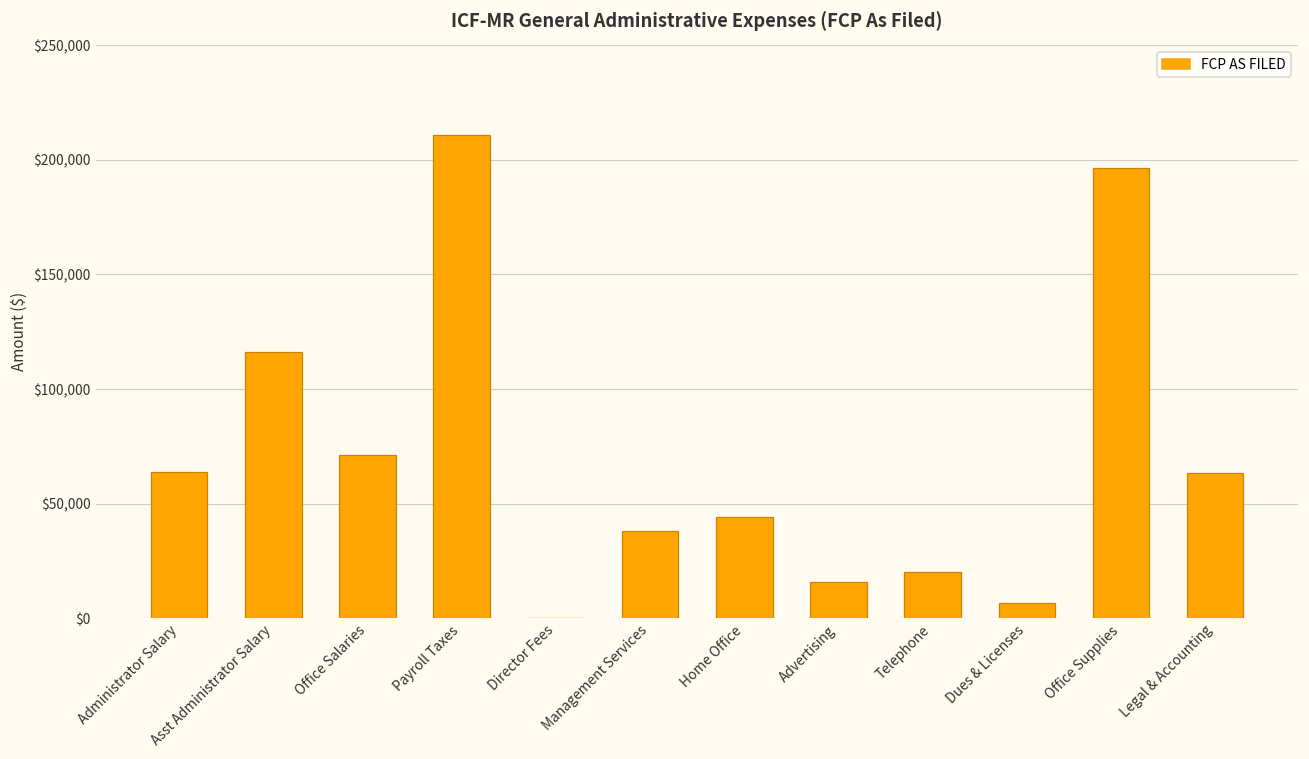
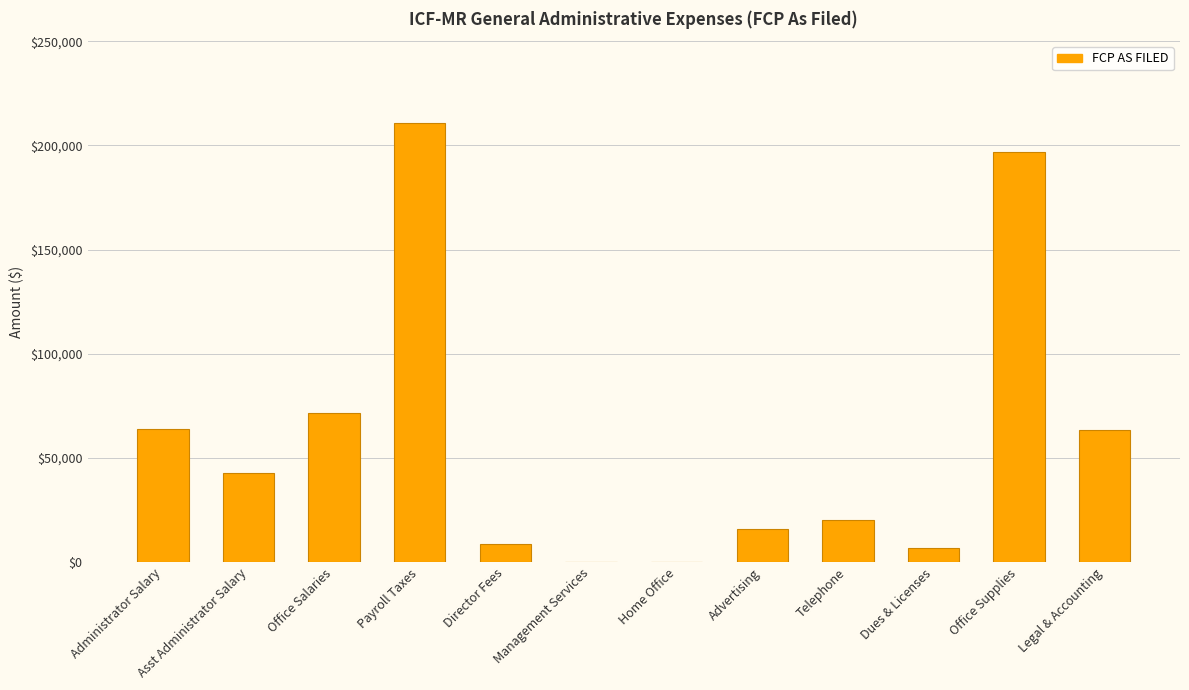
  {
    "Administrator Salary": "$64,000",
-   "Asst Administrator Salary": "$116,000",
+   "Asst Administrator Salary": "$43,000",
    "Office Salaries": "$71,000",
    "Payroll Taxes": "$211,000",
-   "Director Fees": "$0",
-   "Management Services": "$38,000",
-   "Home Office": "$44,000",
+   "Director Fees": "$9,000",
+   "Management Services": "$0",
+   "Home Office": "$0",
    "Advertising": "$16,000",
    "Telephone": "$20,000",
    "Dues & Licenses": "$7,000",
    "Office Supplies": "$197,000",
    "Legal & Accounting": "$63,000"
  }
